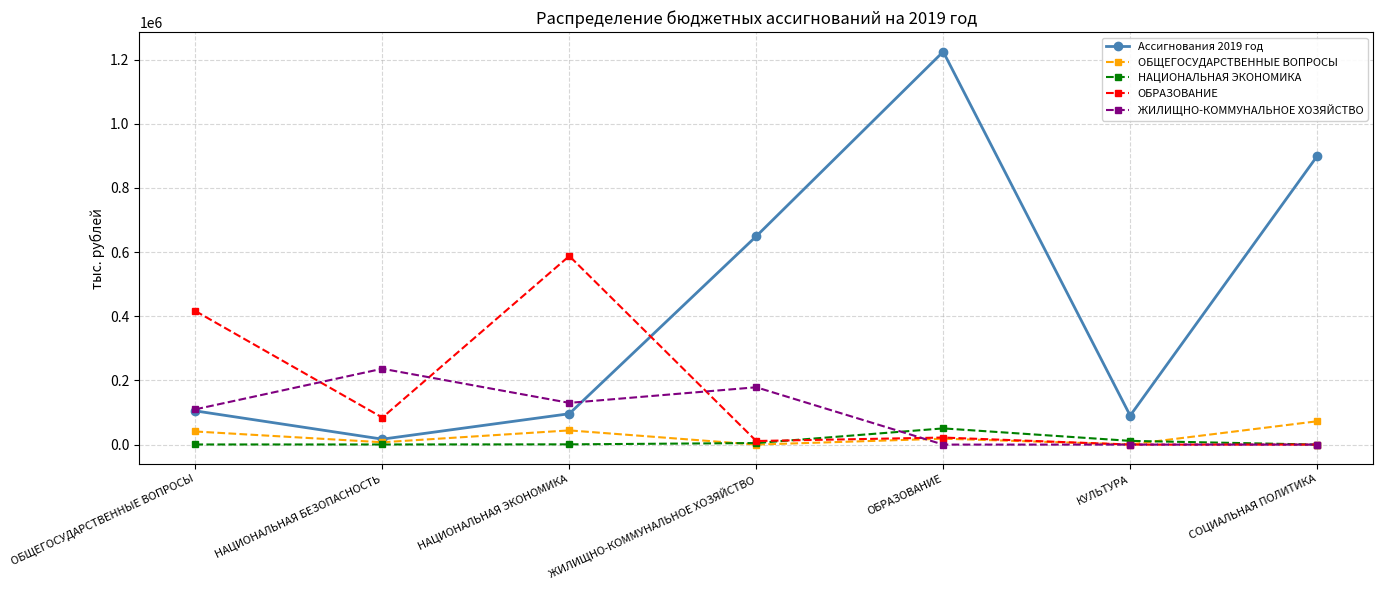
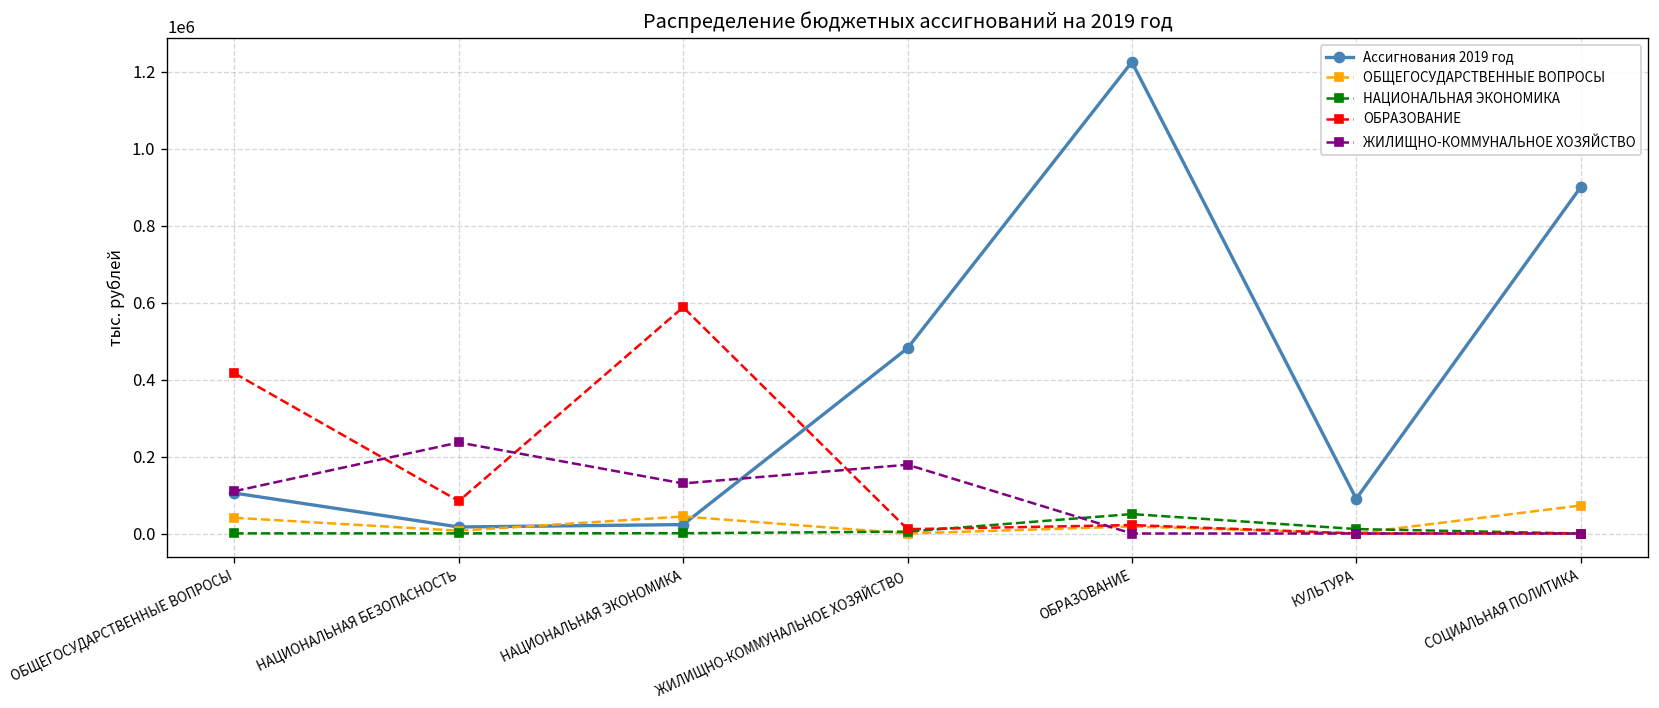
  {
    "Ассигнования 2019 год": {
      "НАЦИОНАЛЬНАЯ БЕЗОПАСНОСТЬ": 20000,
-     "НАЦИОНАЛЬНАЯ ЭКОНОМИКА": 100000,
-     "ЖИЛИЩНО-КОММУНАЛЬНОЕ ХОЗЯЙСТВО": 650000,
+     "НАЦИОНАЛЬНАЯ ЭКОНОМИКА": 20000,
+     "ЖИЛИЩНО-КОММУНАЛЬНОЕ ХОЗЯЙСТВО": 480000,
      "ОБРАЗОВАНИЕ": 1220000,
      "КУЛЬТУРА": 90000,
      "СОЦИАЛЬНАЯ ПОЛИТИКА": 900000
    },
    "ОБЩЕГОСУДАРСТВЕННЫЕ ВОПРОСЫ": {
      "ОБЩЕГОСУДАРСТВЕННЫЕ ВОПРОСЫ": 40000,
      "НАЦИОНАЛЬНАЯ ЭКОНОМИКА": 40000,
      "СОЦИАЛЬНАЯ ПОЛИТИКА": 70000
    },
    "НАЦИОНАЛЬНАЯ ЭКОНОМИКА": {
      "ОБЩЕГОСУДАРСТВЕННЫЕ ВОПРОСЫ": 0,
      "НАЦИОНАЛЬНАЯ ЭКОНОМИКА": 0,
      "ОБРАЗОВАНИЕ": 50000,
      "КУЛЬТУРА": 10000
    },
    "ОБРАЗОВАНИЕ": {
      "ОБЩЕГОСУДАРСТВЕННЫЕ ВОПРОСЫ": 420000,
      "НАЦИОНАЛЬНАЯ БЕЗОПАСНОСТЬ": 80000,
      "НАЦИОНАЛЬНАЯ ЭКОНОМИКА": 590000
    },
    "ЖИЛИЩНО-КОММУНАЛЬНОЕ ХОЗЯЙСТВО": {
      "НАЦИОНАЛЬНАЯ БЕЗОПАСНОСТЬ": 240000,
      "НАЦИОНАЛЬНАЯ ЭКОНОМИКА": 130000,
      "ЖИЛИЩНО-КОММУНАЛЬНОЕ ХОЗЯЙСТВО": 180000,
      "ОБРАЗОВАНИЕ": 0
    }
  }
